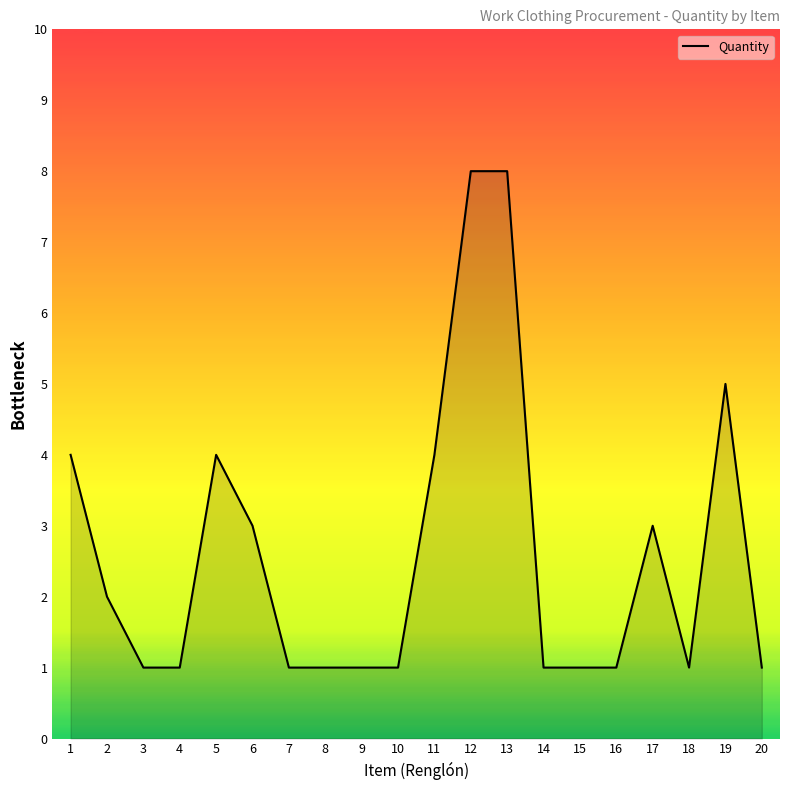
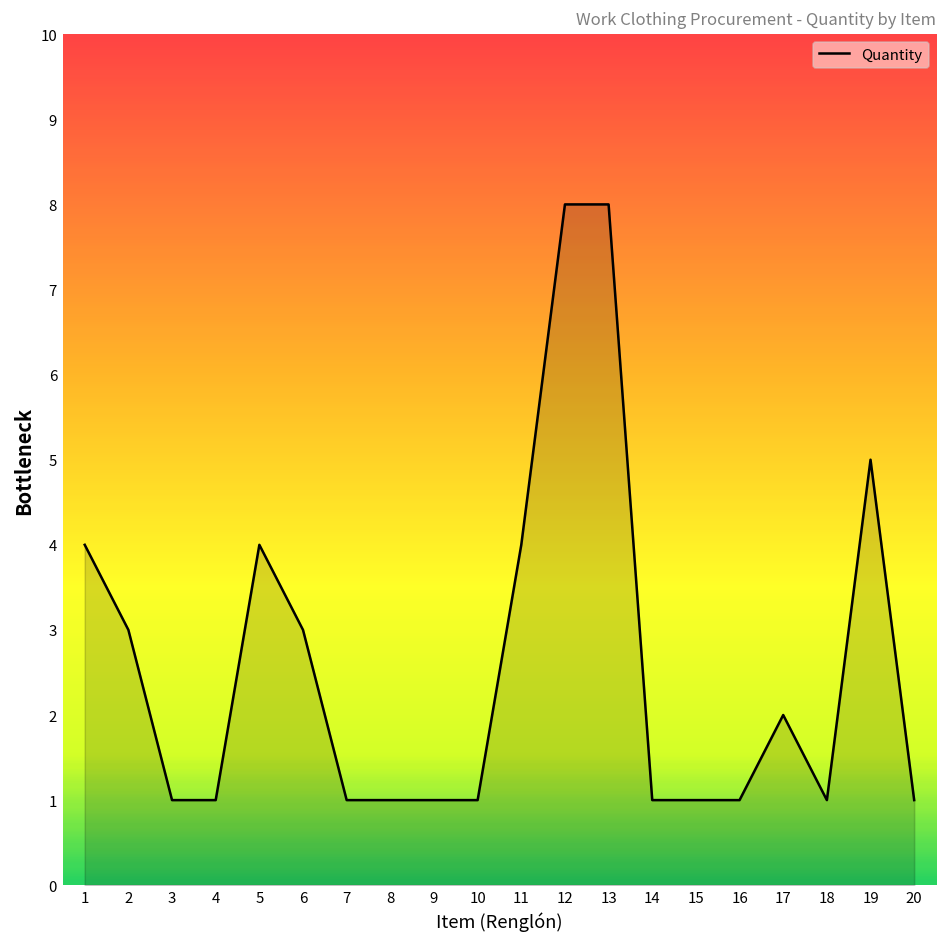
  {
    "1": 4,
-   "2": 2,
+   "2": 3,
    "3": 1,
    "4": 1,
    "5": 4,
    "6": 3,
    "7": 1,
    "8": 1,
    "9": 1,
    "10": 1,
    "11": 4,
    "12": 8,
    "13": 8,
    "14": 1,
    "15": 1,
    "16": 1,
-   "17": 3,
+   "17": 2,
    "18": 1,
    "19": 5,
    "20": 1
  }
